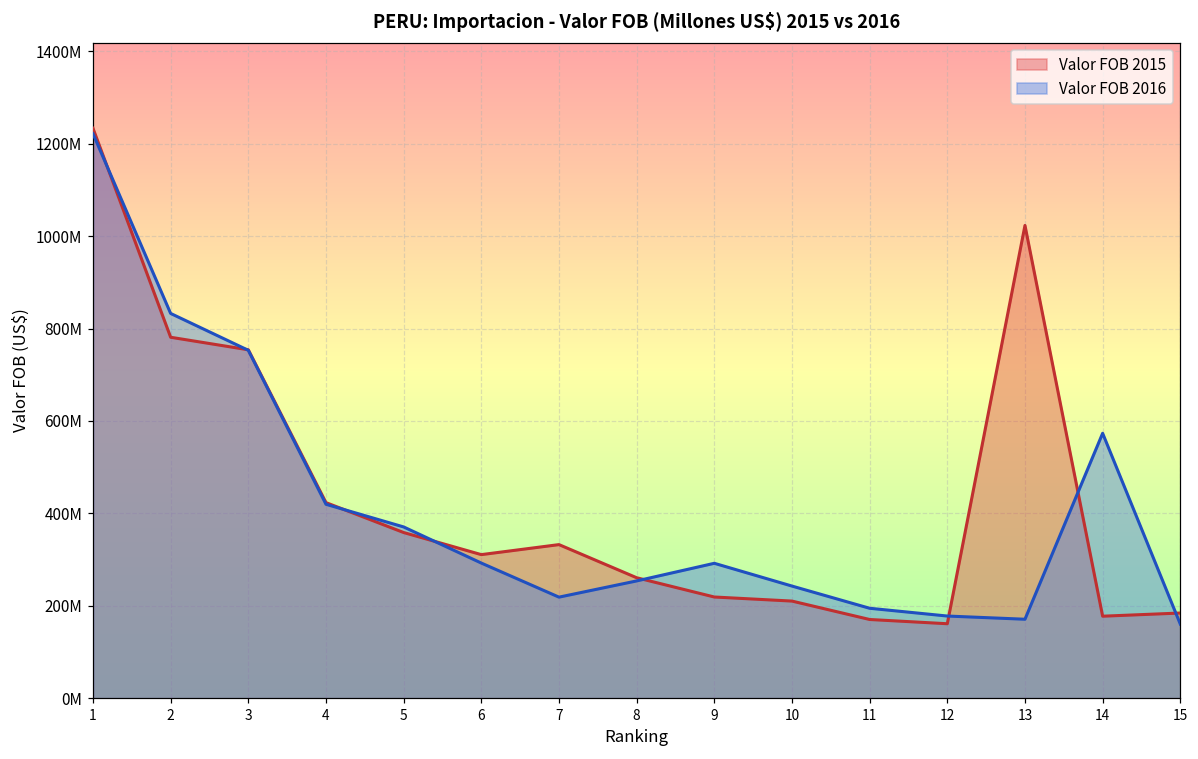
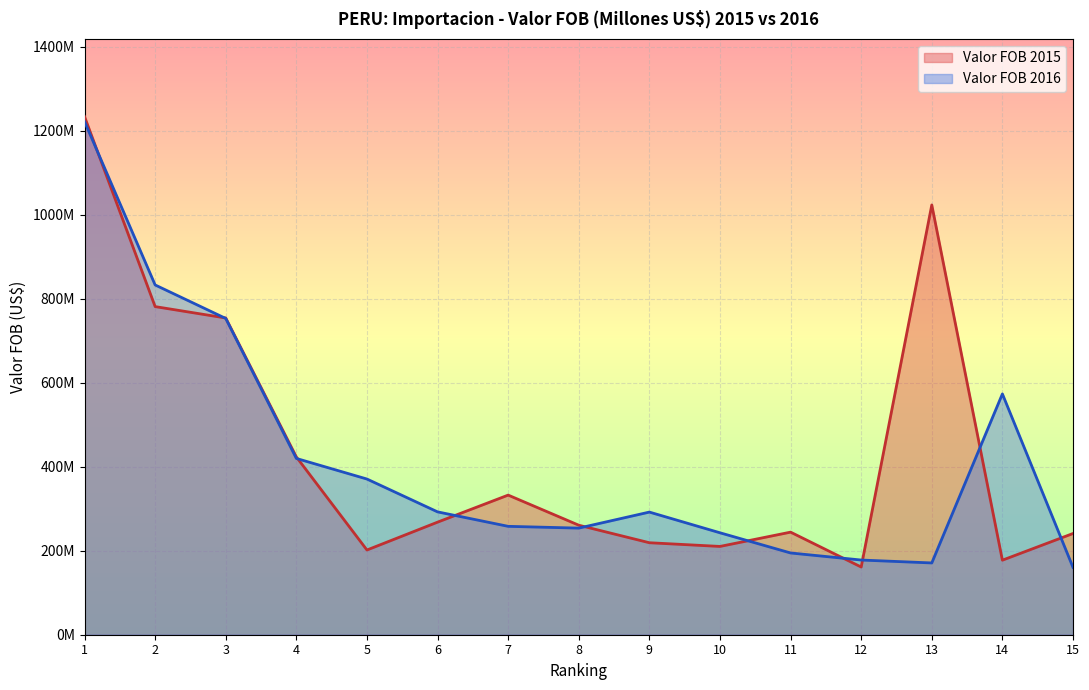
  {
    "Valor FOB 2015": {
      "1": 1230000000,
      "2": 780000000,
-     "5": 360000000,
-     "6": 310000000,
+     "5": 200000000,
+     "6": 270000000,
      "7": 330000000,
      "8": 260000000,
      "9": 220000000,
      "10": 210000000,
-     "11": 170000000,
+     "11": 240000000,
      "12": 160000000,
      "13": 1020000000,
      "14": 180000000,
-     "15": 180000000
+     "15": 240000000
    },
    "Valor FOB 2016": {
      "1": 1220000000,
      "2": 830000000,
      "5": 370000000,
      "6": 290000000,
-     "7": 220000000,
+     "7": 260000000,
      "8": 250000000,
      "9": 290000000,
      "10": 240000000,
      "11": 190000000,
      "12": 180000000,
      "13": 170000000,
      "14": 570000000,
      "15": 160000000
    }
  }
